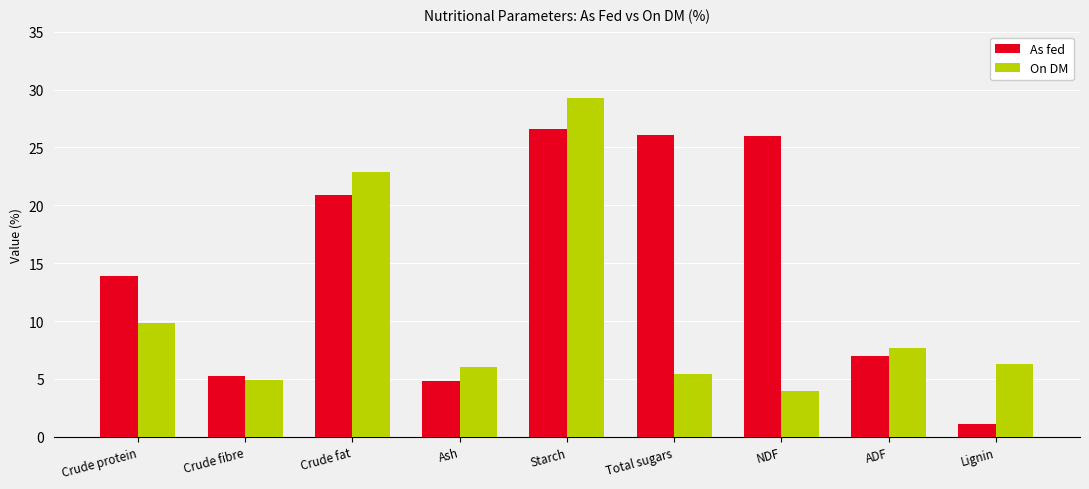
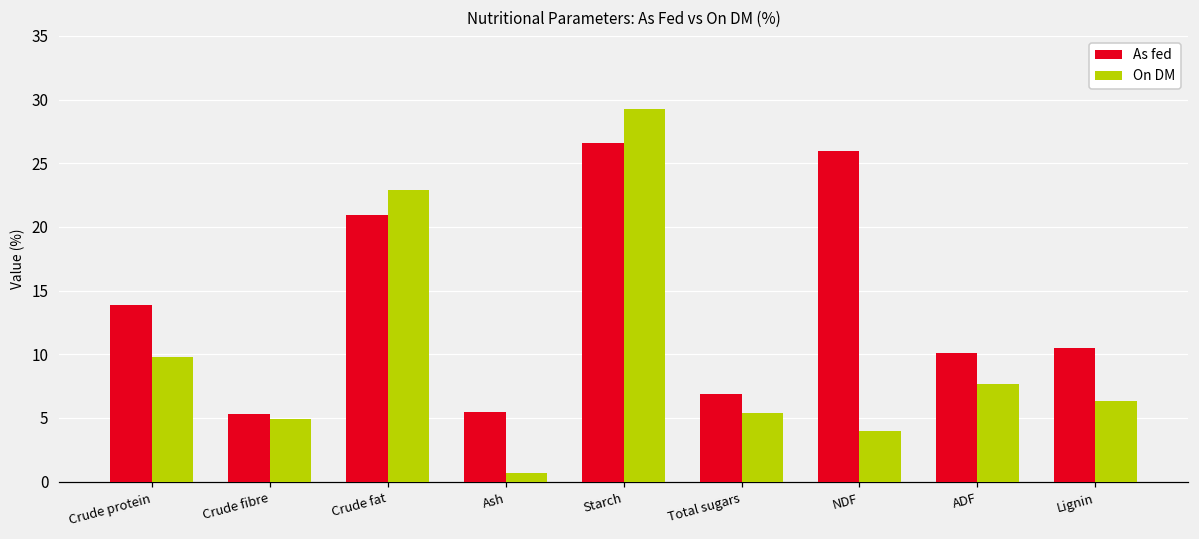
  {
    "As fed": {
      "Crude protein": 13.9,
      "Crude fibre": 5.3,
      "Crude fat": 20.9,
-     "Ash": 4.8,
+     "Ash": 5.5,
      "Starch": 26.6,
-     "Total sugars": 26.1,
+     "Total sugars": 6.9,
      "NDF": 26.0,
-     "ADF": 7.0,
-     "Lignin": 1.1
+     "ADF": 10.1,
+     "Lignin": 10.5
    },
    "On DM": {
      "Crude protein": 9.8,
      "Crude fibre": 4.9,
      "Crude fat": 22.9,
-     "Ash": 6.0,
+     "Ash": 0.7,
      "Starch": 29.3,
      "Total sugars": 5.4,
      "NDF": 4.0,
      "ADF": 7.7,
      "Lignin": 6.3
    }
  }
